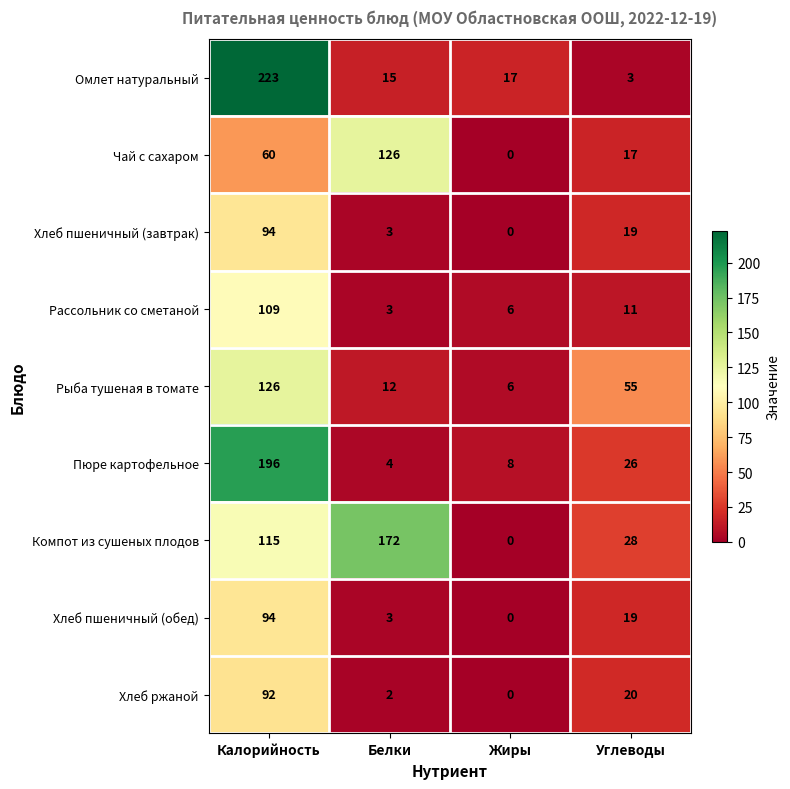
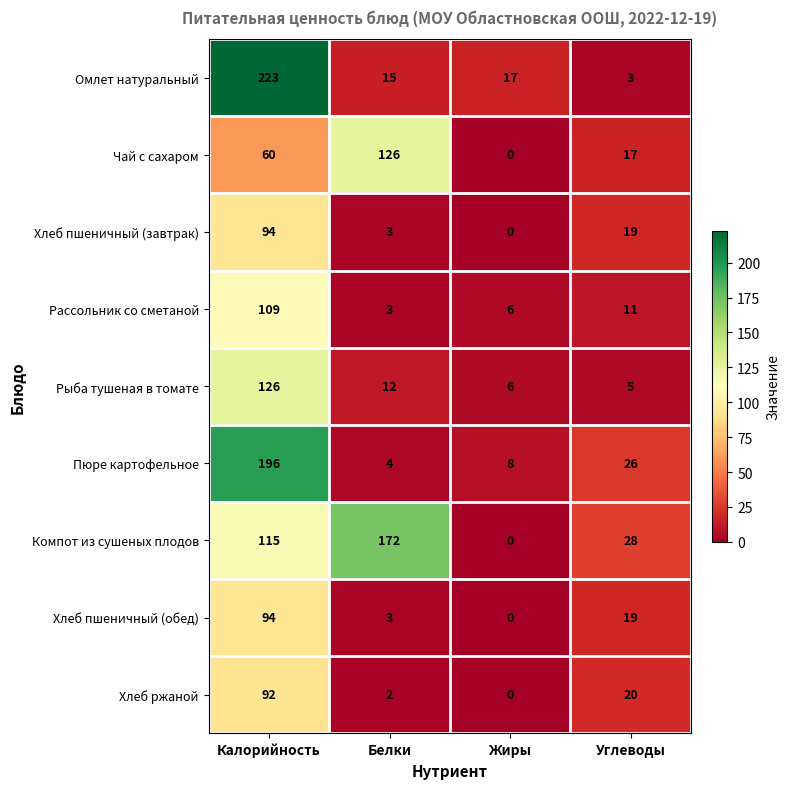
  {
    "Омлет натуральный": {
      "Калорийность": 223,
      "Белки": 15,
      "Жиры": 17,
      "Углеводы": 3
    },
    "Чай с сахаром": {
      "Калорийность": 60,
      "Белки": 126,
      "Жиры": 0,
      "Углеводы": 17
    },
    "Хлеб пшеничный (завтрак)": {
      "Калорийность": 94,
      "Белки": 3,
      "Жиры": 0,
      "Углеводы": 19
    },
    "Рассольник со сметаной": {
      "Калорийность": 109,
      "Белки": 3,
      "Жиры": 6,
      "Углеводы": 11
    },
    "Рыба тушеная в томате": {
      "Калорийность": 126,
      "Белки": 12,
      "Жиры": 6,
-     "Углеводы": 55
+     "Углеводы": 5
    },
    "Пюре картофельное": {
      "Калорийность": 196,
      "Белки": 4,
      "Жиры": 8,
      "Углеводы": 26
    },
    "Компот из сушеных плодов": {
      "Калорийность": 115,
      "Белки": 172,
      "Жиры": 0,
      "Углеводы": 28
    },
    "Хлеб пшеничный (обед)": {
      "Калорийность": 94,
      "Белки": 3,
      "Жиры": 0,
      "Углеводы": 19
    },
    "Хлеб ржаной": {
      "Калорийность": 92,
      "Белки": 2,
      "Жиры": 0,
      "Углеводы": 20
    }
  }
